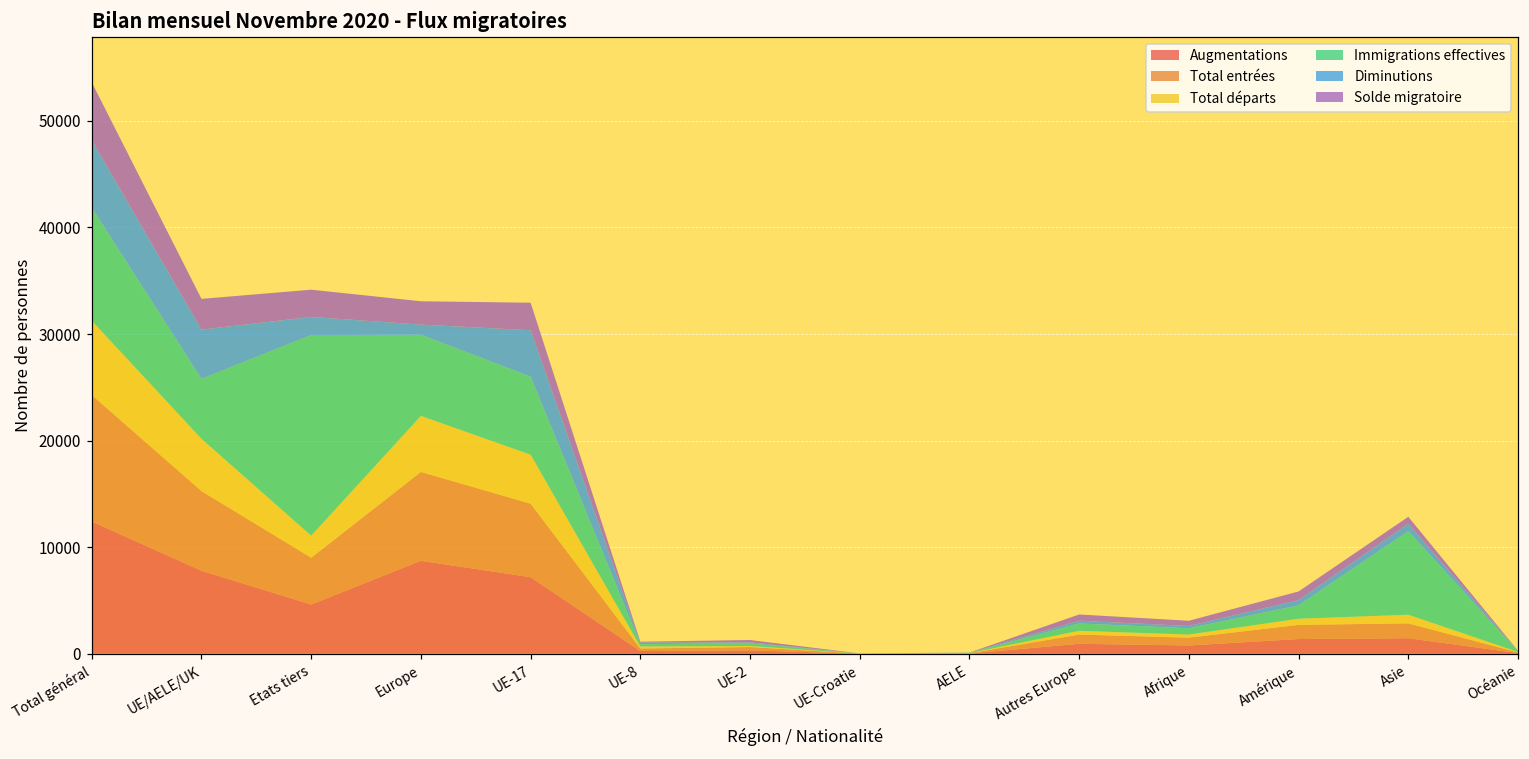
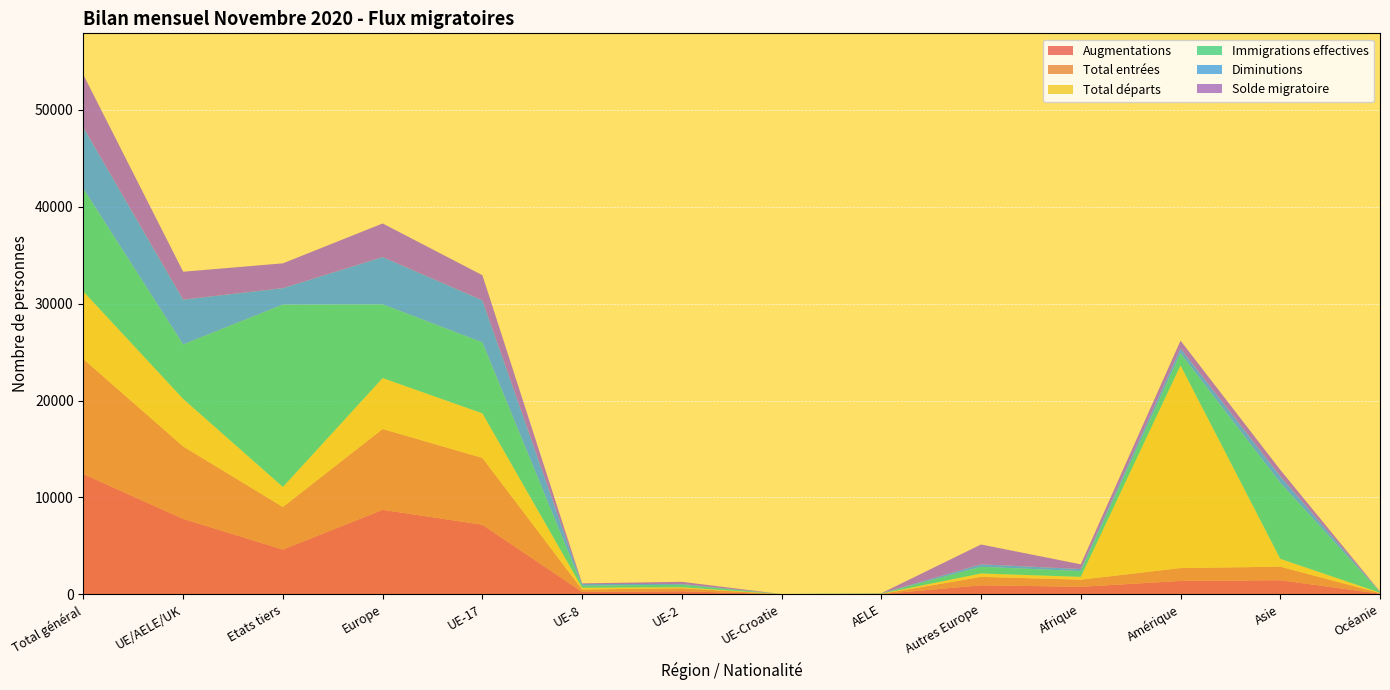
  {
    "Total départs": {
      "Total général": 7000,
      "UE/AELE/UK": 5000,
      "Etats tiers": 2000,
      "Europe": 5000,
      "UE-17": 5000,
      "Autres Europe": 0,
      "Afrique": 0,
-     "Amérique": 1000,
+     "Amérique": 21000,
      "Asie": 1000
    },
    "Immigrations effectives": {
      "Total général": 11000,
      "UE/AELE/UK": 6000,
      "Etats tiers": 19000,
      "Europe": 8000,
      "UE-17": 7000,
      "Amérique": 1000,
      "Asie": 8000
    },
    "Diminutions": {
      "Total général": 6000,
      "UE/AELE/UK": 5000,
      "Etats tiers": 2000,
-     "Europe": 1000,
+     "Europe": 5000,
      "UE-17": 4000,
      "Amérique": 1000,
      "Asie": 1000
    },
    "Solde migratoire": {
      "Total général": 5000,
      "UE/AELE/UK": 3000,
      "Etats tiers": 3000,
-     "Europe": 2000,
+     "Europe": 3000,
      "UE-17": 3000,
-     "Autres Europe": 1000,
+     "Autres Europe": 2000,
      "Afrique": 0,
      "Amérique": 1000,
      "Asie": 1000
    }
  }
